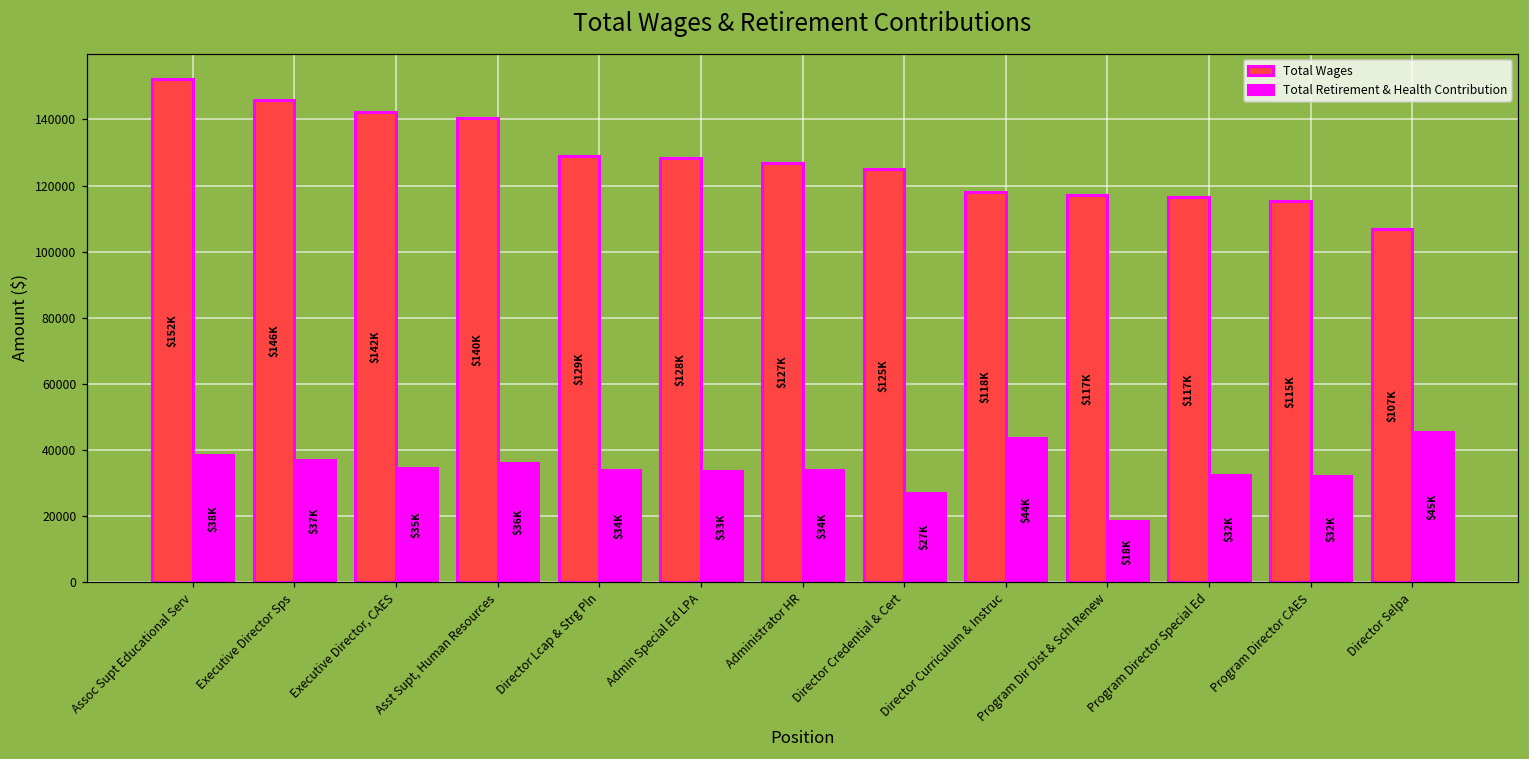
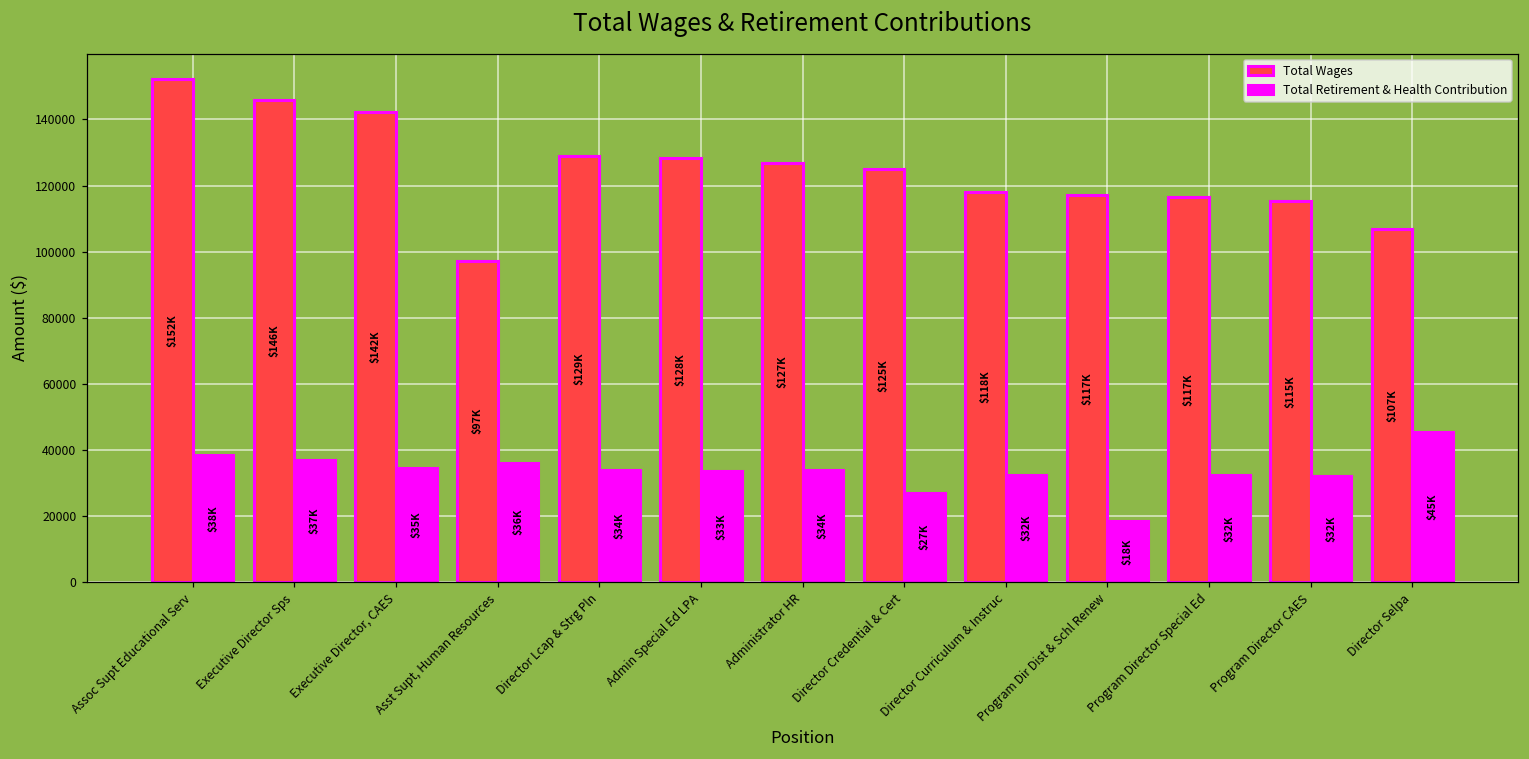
  {
    "Total Wages": {
      "Assoc Supt Educational Serv": "$152K",
      "Executive Director Sps": "$146K",
      "Executive Director, CAES": "$142K",
-     "Asst Supt, Human Resources": "$140K",
+     "Asst Supt, Human Resources": "$97K",
      "Director Lcap & Strg Pln": "$129K",
      "Admin Special Ed LPA": "$128K",
      "Administrator HR": "$127K",
      "Director Credential & Cert": "$125K",
      "Director Curriculum & Instruc": "$118K",
      "Program Dir Dist & Schl Renew": "$117K",
      "Program Director Special Ed": "$117K",
      "Program Director CAES": "$115K",
      "Director Selpa": "$107K"
    },
    "Total Retirement & Health Contribution": {
      "Assoc Supt Educational Serv": "$38K",
      "Executive Director Sps": "$37K",
      "Executive Director, CAES": "$35K",
      "Asst Supt, Human Resources": "$36K",
      "Director Lcap & Strg Pln": "$34K",
      "Admin Special Ed LPA": "$33K",
      "Administrator HR": "$34K",
      "Director Credential & Cert": "$27K",
-     "Director Curriculum & Instruc": "$44K",
+     "Director Curriculum & Instruc": "$32K",
      "Program Dir Dist & Schl Renew": "$18K",
      "Program Director Special Ed": "$32K",
      "Program Director CAES": "$32K",
      "Director Selpa": "$45K"
    }
  }
